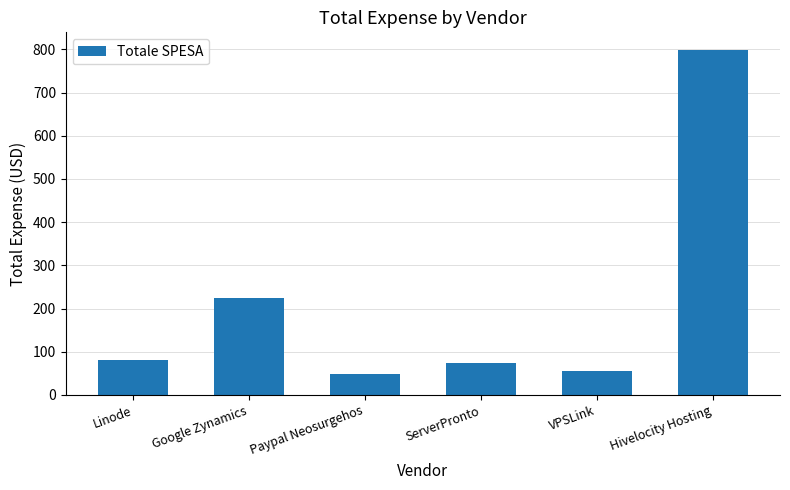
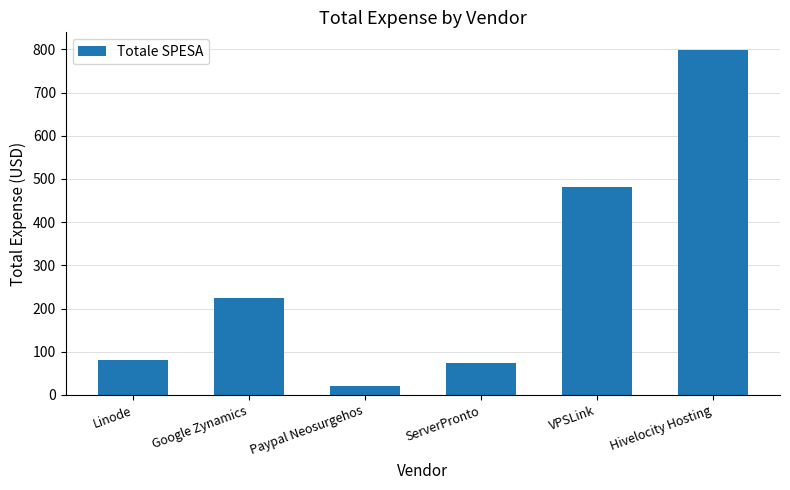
  {
    "Linode": 80,
    "Google Zynamics": 220,
-   "Paypal Neosurgehos": 50,
+   "Paypal Neosurgehos": 20,
    "ServerPronto": 70,
-   "VPSLink": 60,
+   "VPSLink": 480,
    "Hivelocity Hosting": 800
  }
